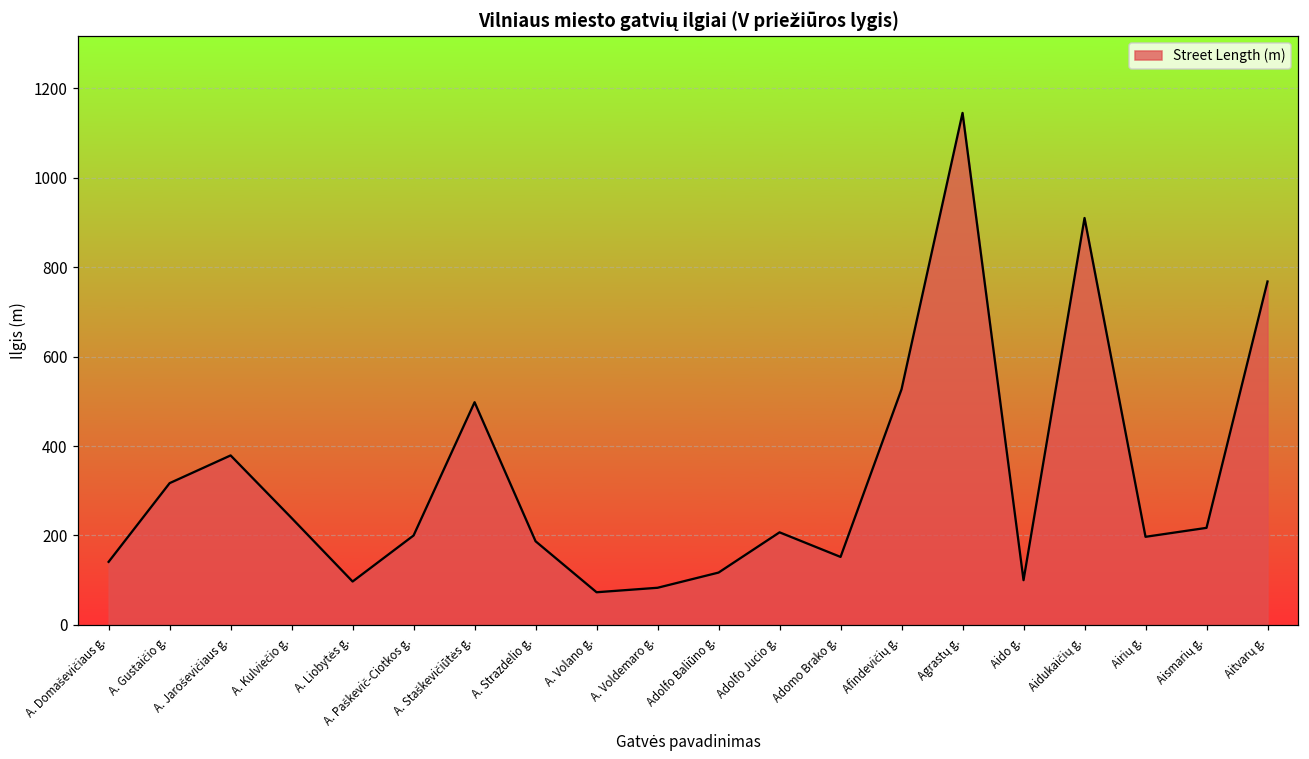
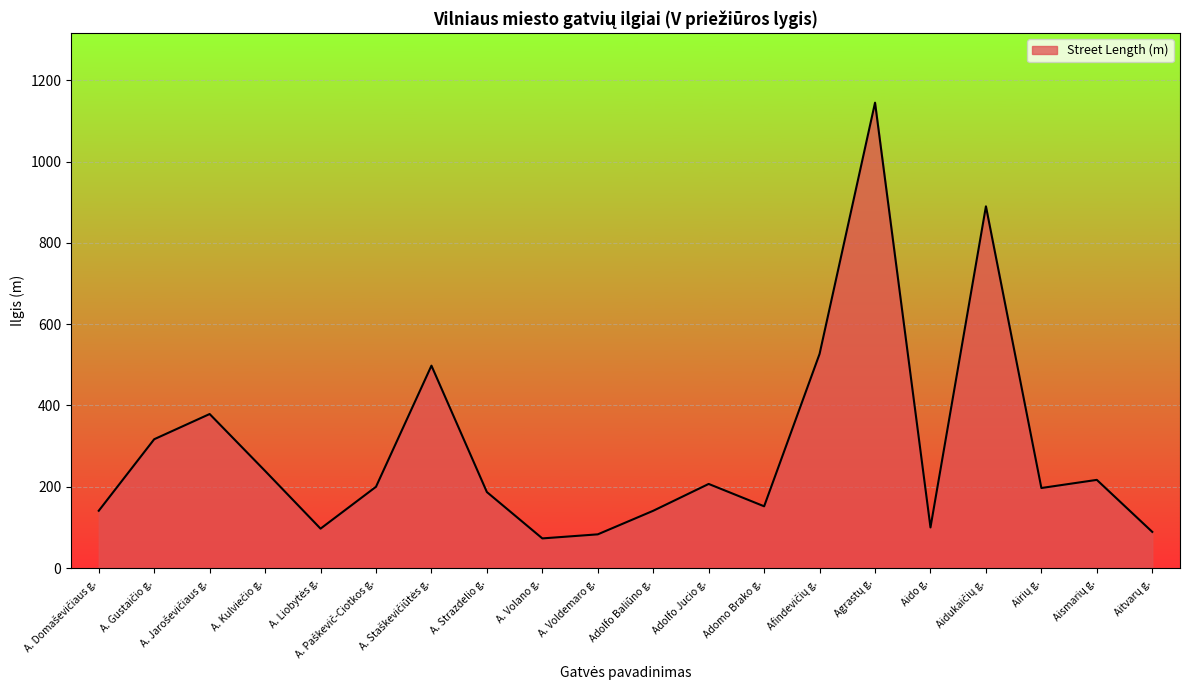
  {
    "A. Domaševičiaus g.": 140,
    "A. Gustaičio g.": 320,
    "A. Jaroševičiaus g.": 380,
    "A. Kulviečio g.": 240,
    "A. Liobytės g.": 100,
    "A. Paškevič-Ciotkos g.": 200,
    "A. Staškevičiūtės g.": 500,
    "A. Strazdelio g.": 190,
    "A. Volano g.": 70,
    "A. Voldemaro g.": 80,
-   "Adolfo Baliūno g.": 120,
+   "Adolfo Baliūno g.": 140,
    "Adolfo Jucio g.": 210,
    "Adomo Brako g.": 150,
    "Afindevičių g.": 530,
    "Agrastų g.": 1150,
    "Aido g.": 100,
-   "Aidukaičių g.": 910,
+   "Aidukaičių g.": 890,
    "Airių g.": 200,
    "Aismarių g.": 220,
-   "Aitvarų g.": 770
+   "Aitvarų g.": 90
  }
